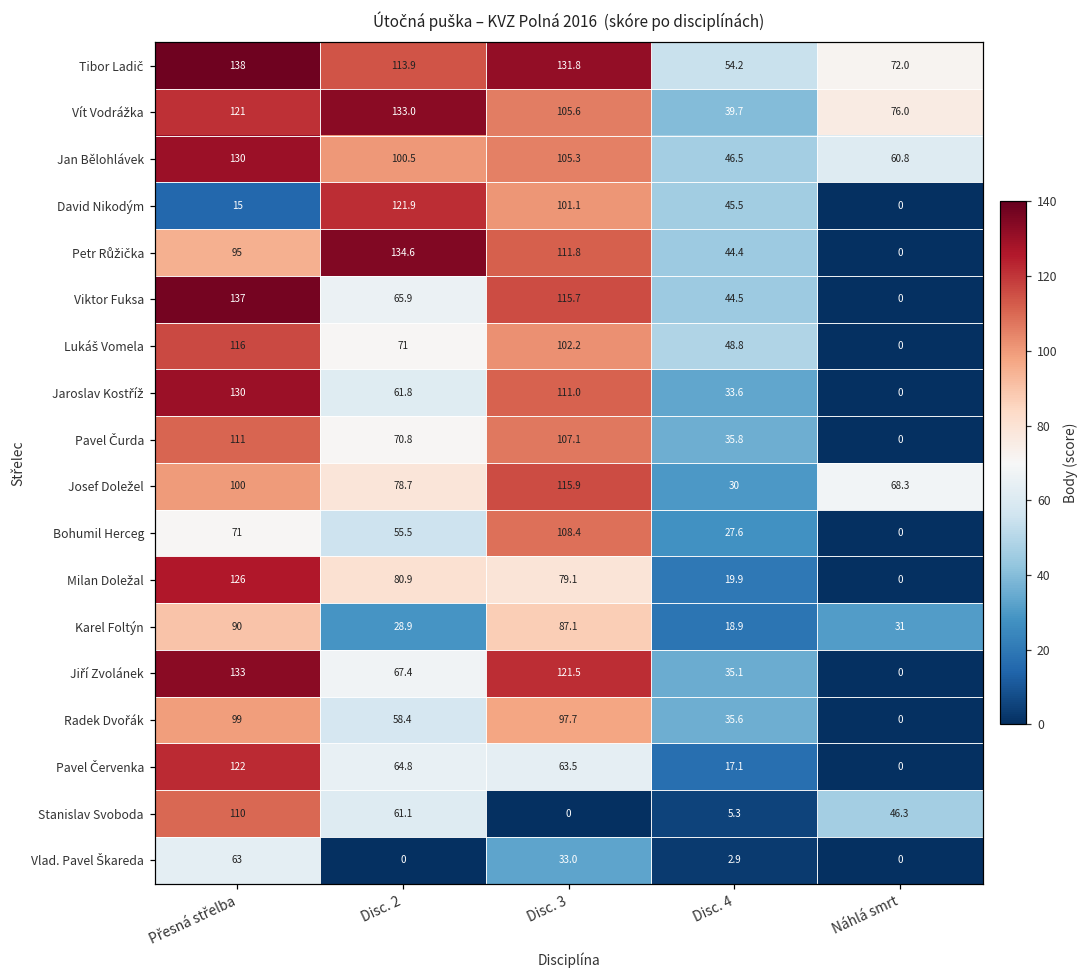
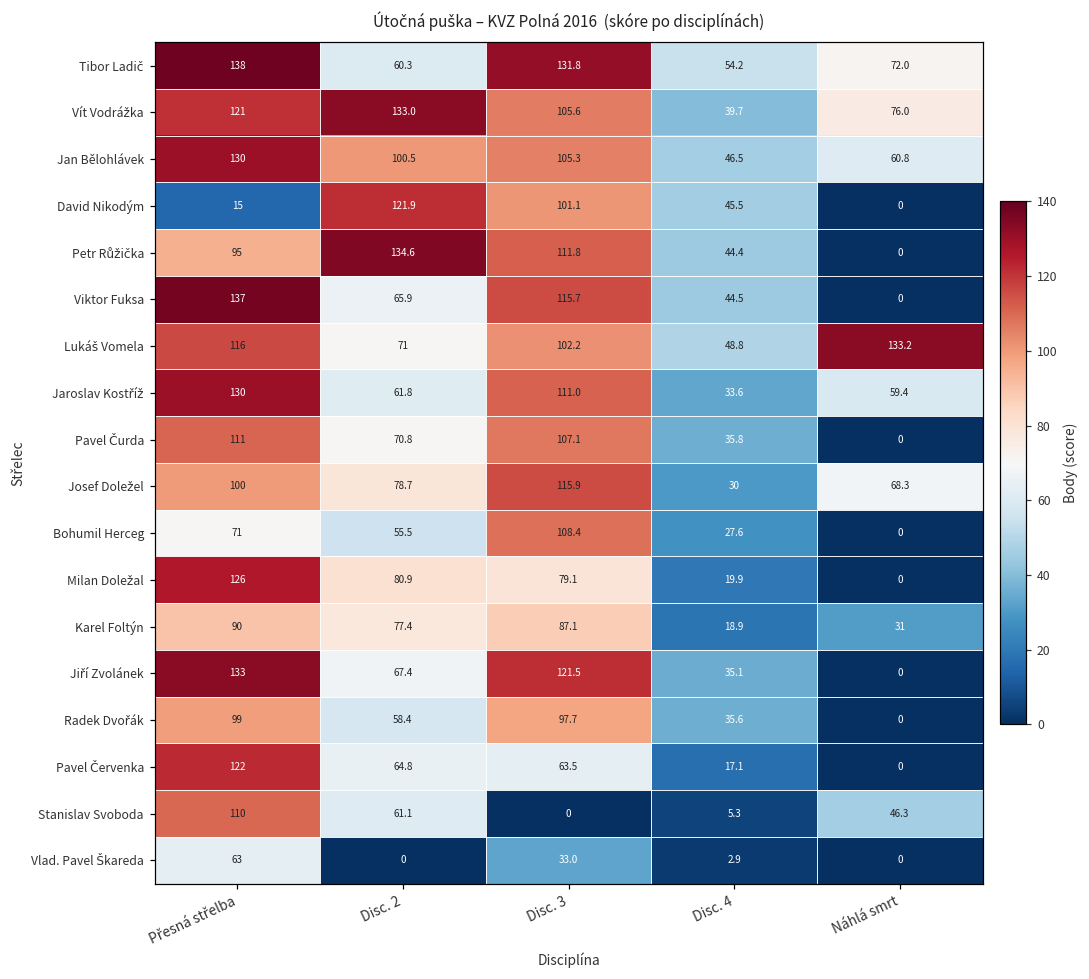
  {
    "Tibor Ladič": {
      "Přesná střelba": 138,
-     "Disc. 2": 113.9,
+     "Disc. 2": 60.3,
      "Disc. 3": 131.8,
      "Disc. 4": 54.2,
      "Náhlá smrt": 72.0
    },
    "Vít Vodrážka": {
      "Přesná střelba": 121,
      "Disc. 2": 133.0,
      "Disc. 3": 105.6,
      "Disc. 4": 39.7,
      "Náhlá smrt": 76.0
    },
    "Jan Bělohlávek": {
      "Přesná střelba": 130,
      "Disc. 2": 100.5,
      "Disc. 3": 105.3,
      "Disc. 4": 46.5,
      "Náhlá smrt": 60.8
    },
    "David Nikodým": {
      "Přesná střelba": 15,
      "Disc. 2": 121.9,
      "Disc. 3": 101.1,
      "Disc. 4": 45.5,
      "Náhlá smrt": 0
    },
    "Petr Růžička": {
      "Přesná střelba": 95,
      "Disc. 2": 134.6,
      "Disc. 3": 111.8,
      "Disc. 4": 44.4,
      "Náhlá smrt": 0
    },
    "Viktor Fuksa": {
      "Přesná střelba": 137,
      "Disc. 2": 65.9,
      "Disc. 3": 115.7,
      "Disc. 4": 44.5,
      "Náhlá smrt": 0
    },
    "Lukáš Vomela": {
      "Přesná střelba": 116,
      "Disc. 2": 71,
      "Disc. 3": 102.2,
      "Disc. 4": 48.8,
-     "Náhlá smrt": 0
+     "Náhlá smrt": 133.2
    },
    "Jaroslav Kostříž": {
      "Přesná střelba": 130,
      "Disc. 2": 61.8,
      "Disc. 3": 111.0,
      "Disc. 4": 33.6,
-     "Náhlá smrt": 0
+     "Náhlá smrt": 59.4
    },
    "Pavel Čurda": {
      "Přesná střelba": 111,
      "Disc. 2": 70.8,
      "Disc. 3": 107.1,
      "Disc. 4": 35.8,
      "Náhlá smrt": 0
    },
    "Josef Doležel": {
      "Přesná střelba": 100,
      "Disc. 2": 78.7,
      "Disc. 3": 115.9,
      "Disc. 4": 30,
      "Náhlá smrt": 68.3
    },
    "Bohumil Herceg": {
      "Přesná střelba": 71,
      "Disc. 2": 55.5,
      "Disc. 3": 108.4,
      "Disc. 4": 27.6,
      "Náhlá smrt": 0
    },
    "Milan Doležal": {
      "Přesná střelba": 126,
      "Disc. 2": 80.9,
      "Disc. 3": 79.1,
      "Disc. 4": 19.9,
      "Náhlá smrt": 0
    },
    "Karel Foltýn": {
      "Přesná střelba": 90,
-     "Disc. 2": 28.9,
+     "Disc. 2": 77.4,
      "Disc. 3": 87.1,
      "Disc. 4": 18.9,
      "Náhlá smrt": 31
    },
    "Jiří Zvolánek": {
      "Přesná střelba": 133,
      "Disc. 2": 67.4,
      "Disc. 3": 121.5,
      "Disc. 4": 35.1,
      "Náhlá smrt": 0
    },
    "Radek Dvořák": {
      "Přesná střelba": 99,
      "Disc. 2": 58.4,
      "Disc. 3": 97.7,
      "Disc. 4": 35.6,
      "Náhlá smrt": 0
    },
    "Pavel Červenka": {
      "Přesná střelba": 122,
      "Disc. 2": 64.8,
      "Disc. 3": 63.5,
      "Disc. 4": 17.1,
      "Náhlá smrt": 0
    },
    "Stanislav Svoboda": {
      "Přesná střelba": 110,
      "Disc. 2": 61.1,
      "Disc. 3": 0,
      "Disc. 4": 5.3,
      "Náhlá smrt": 46.3
    },
    "Vlad. Pavel Škareda": {
      "Přesná střelba": 63,
      "Disc. 2": 0,
      "Disc. 3": 33.0,
      "Disc. 4": 2.9,
      "Náhlá smrt": 0
    }
  }
